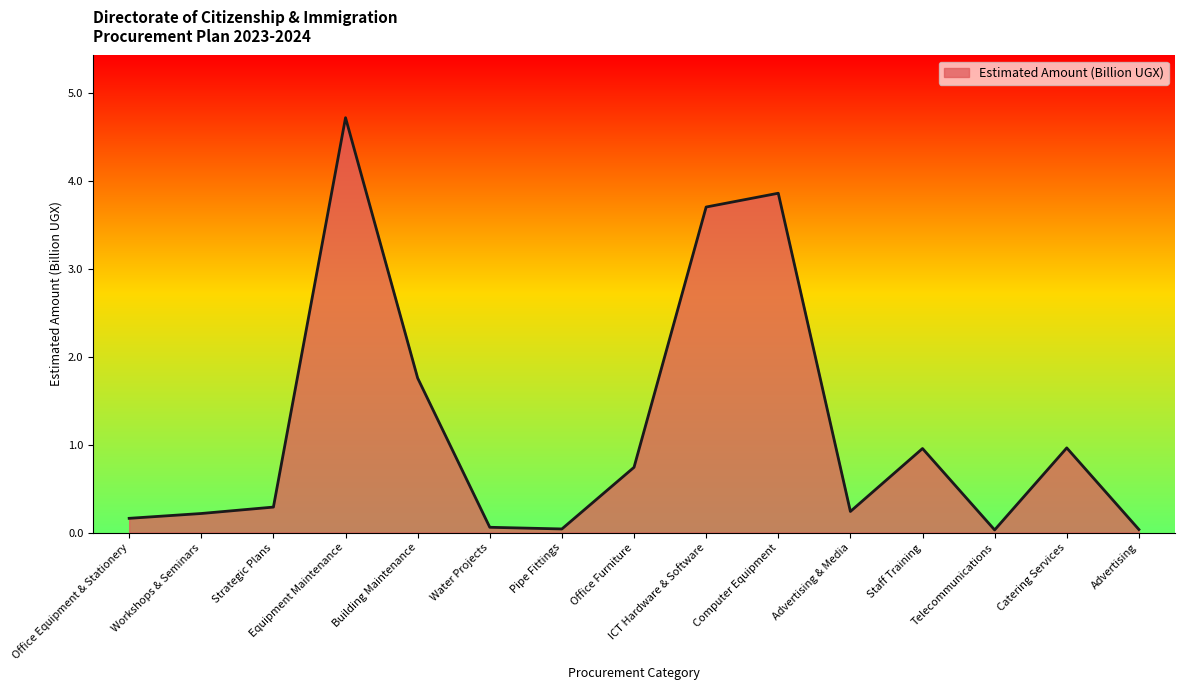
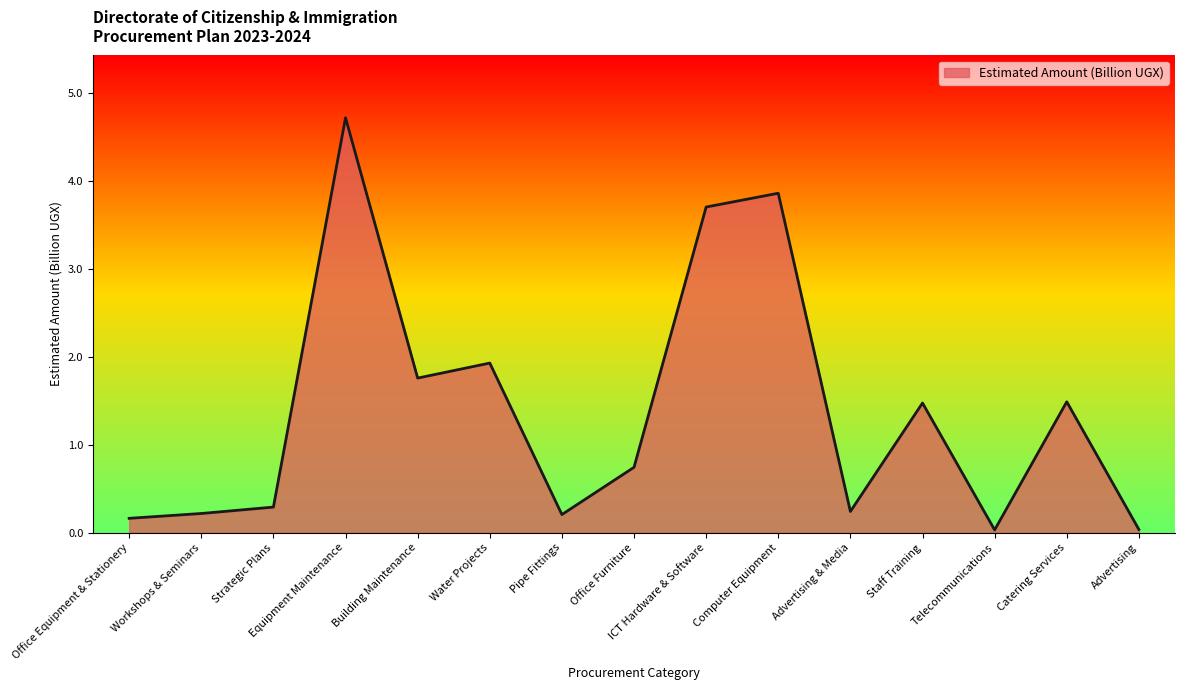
  {
    "Office Equipment & Stationery": 0.2,
    "Workshops & Seminars": 0.2,
    "Strategic Plans": 0.3,
    "Equipment Maintenance": 4.7,
    "Building Maintenance": 1.8,
-   "Water Projects": 0.1,
-   "Pipe Fittings": 0.0,
+   "Water Projects": 1.9,
+   "Pipe Fittings": 0.2,
    "Office Furniture": 0.7,
    "ICT Hardware & Software": 3.7,
    "Computer Equipment": 3.9,
    "Advertising & Media": 0.2,
-   "Staff Training": 1.0,
+   "Staff Training": 1.5,
    "Telecommunications": 0.0,
-   "Catering Services": 1.0,
+   "Catering Services": 1.5,
    "Advertising": 0.0
  }
